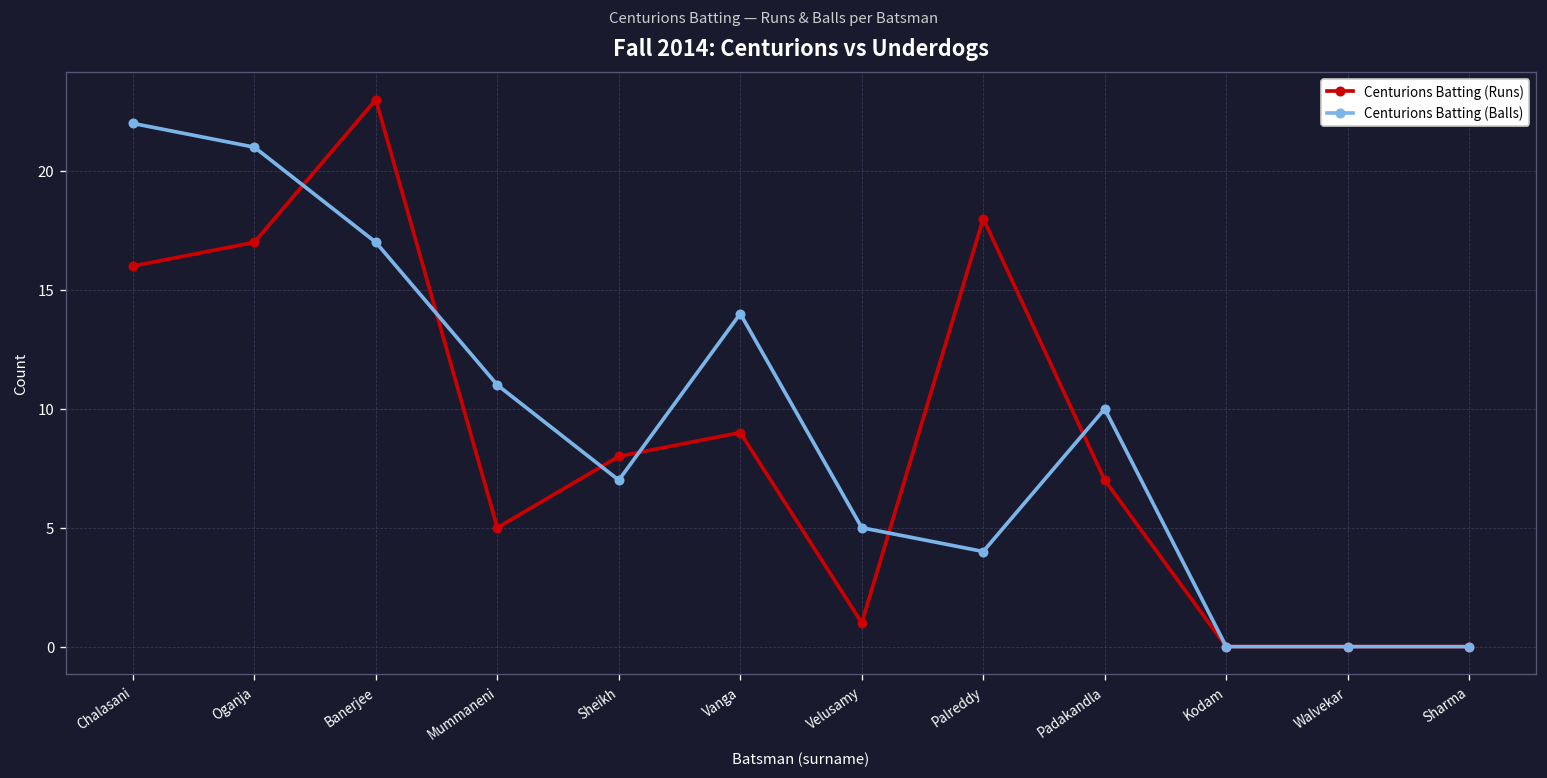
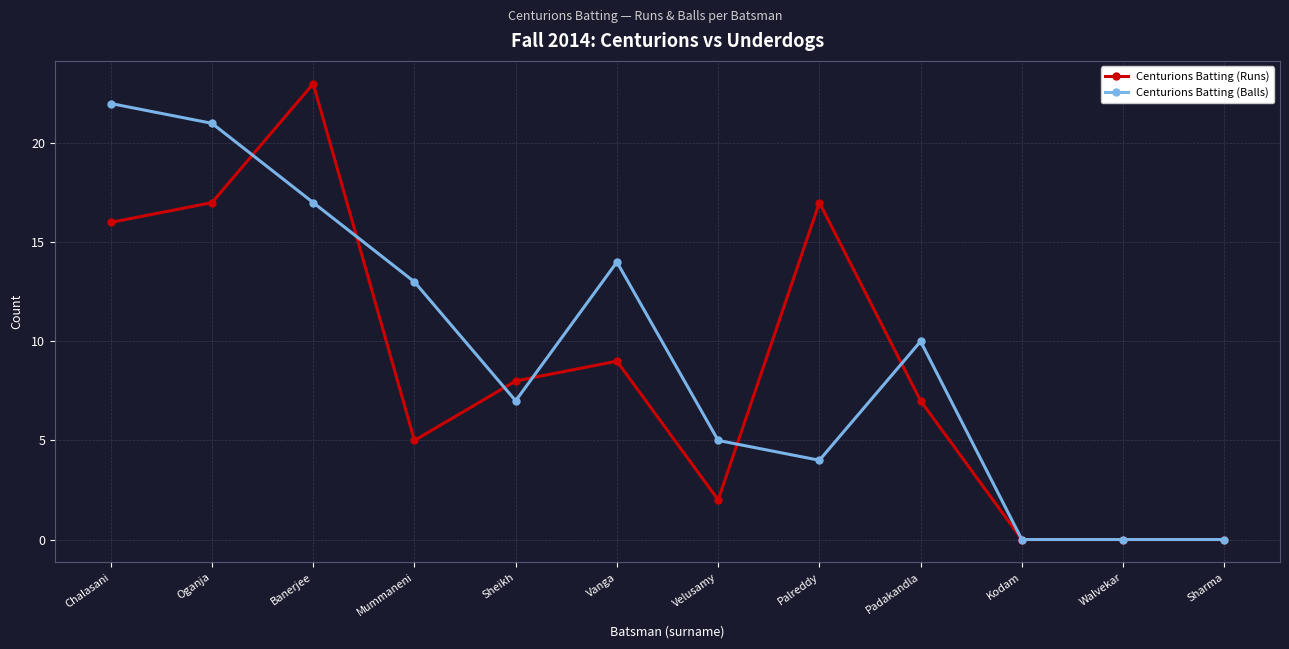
  {
    "Centurions Batting (Runs)": {
      "Chalasani": 16,
      "Oganja": 17,
      "Banerjee": 23,
      "Mummaneni": 5,
      "Sheikh": 8,
      "Vanga": 9,
-     "Velusamy": 1,
-     "Palreddy": 18,
+     "Velusamy": 2,
+     "Palreddy": 17,
      "Padakandla": 7
    },
    "Centurions Batting (Balls)": {
      "Chalasani": 22,
      "Oganja": 21,
      "Banerjee": 17,
-     "Mummaneni": 11,
+     "Mummaneni": 13,
      "Sheikh": 7,
      "Vanga": 14,
      "Velusamy": 5,
      "Palreddy": 4,
      "Padakandla": 10
    }
  }
